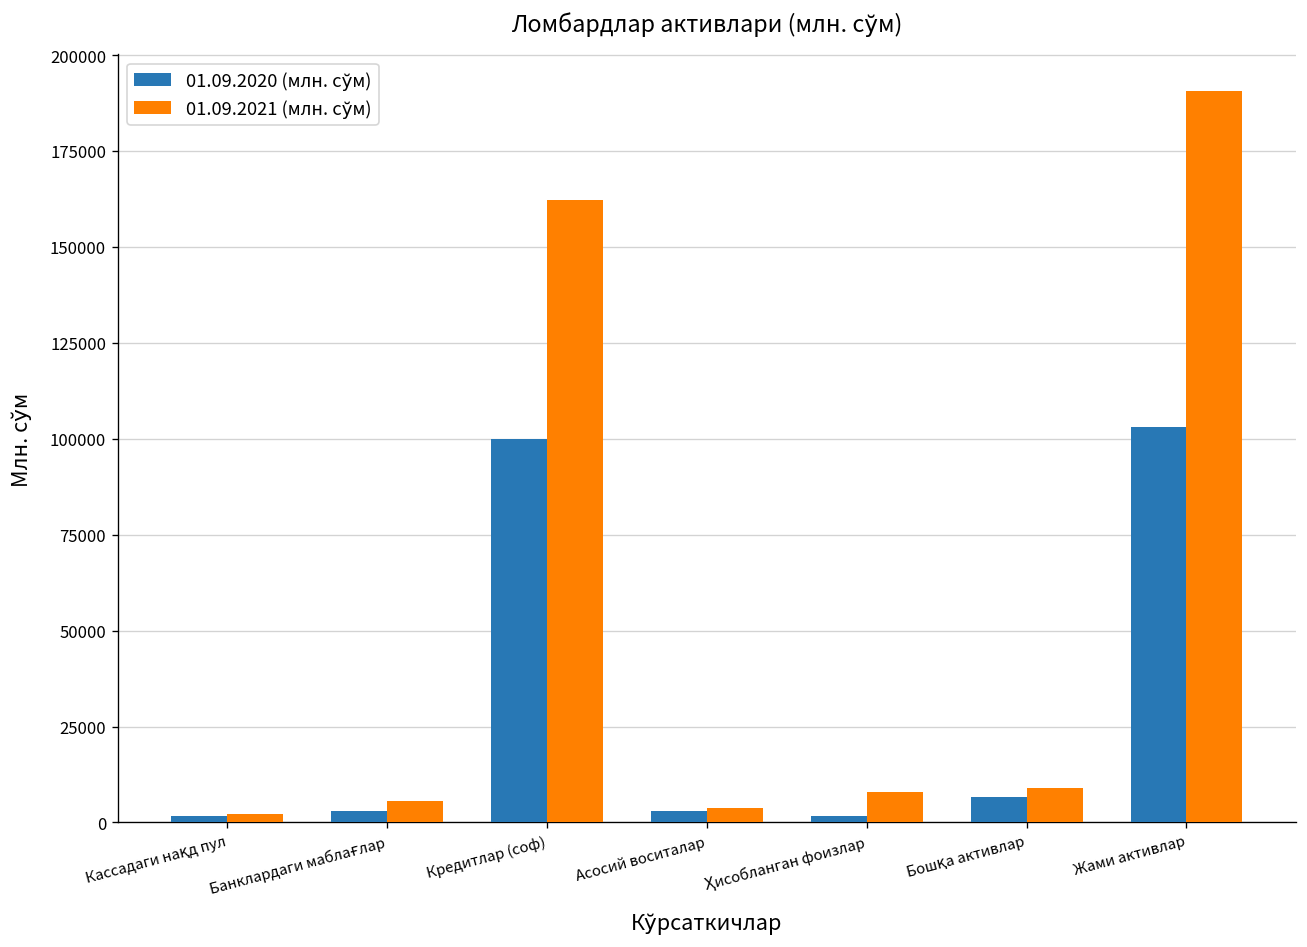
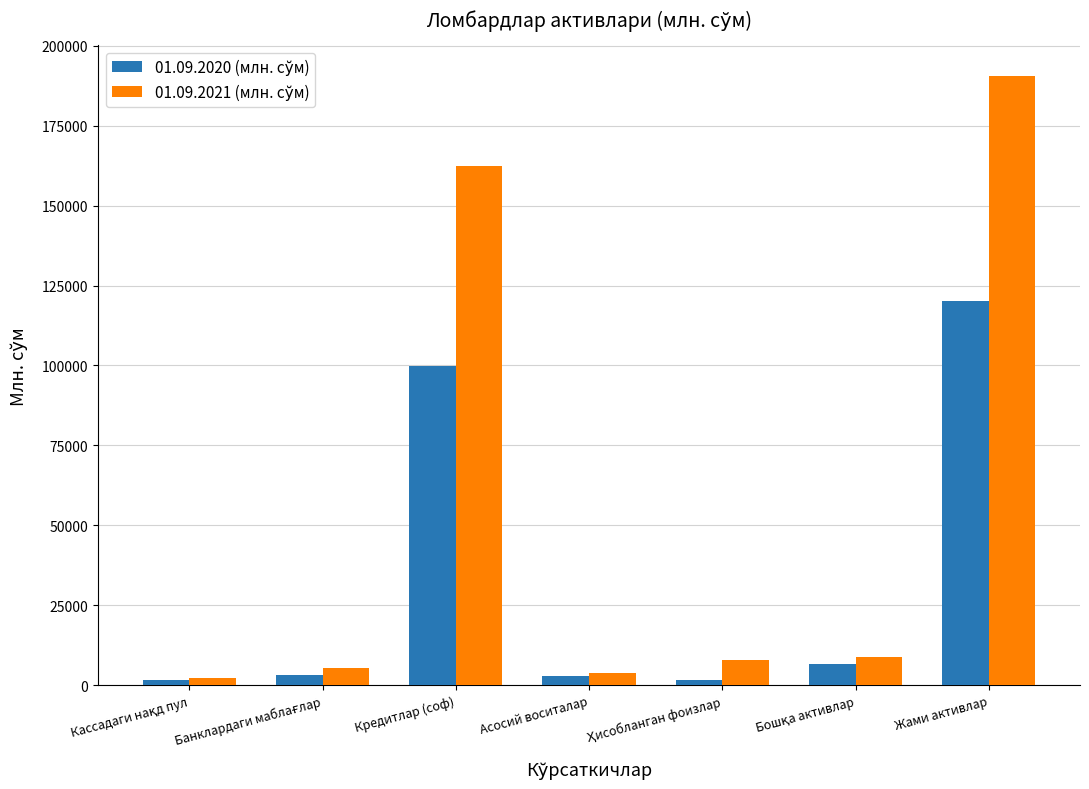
  {
    "01.09.2020 (млн. сўм)": {
      "Кассадаги нақд пул": 2000,
      "Банклардаги маблағлар": 3000,
      "Кредитлар (соф)": 100000,
      "Асосий воситалар": 3000,
      "Ҳисобланган фоизлар": 2000,
      "Бошқа активлар": 7000,
-     "Жами активлар": 103000
+     "Жами активлар": 120000
    },
    "01.09.2021 (млн. сўм)": {
      "Кассадаги нақд пул": 2000,
      "Банклардаги маблағлар": 5000,
      "Кредитлар (соф)": 162000,
      "Асосий воситалар": 4000,
      "Ҳисобланган фоизлар": 8000,
      "Бошқа активлар": 9000,
      "Жами активлар": 191000
    }
  }
